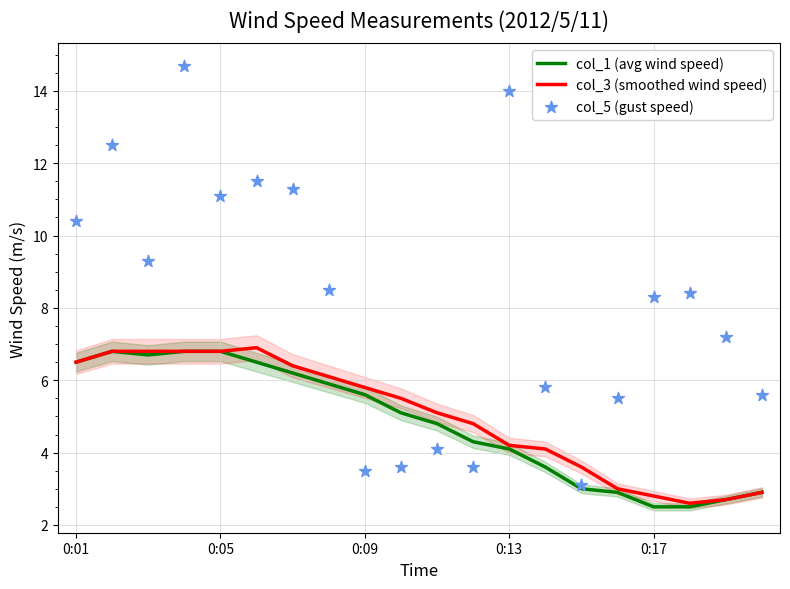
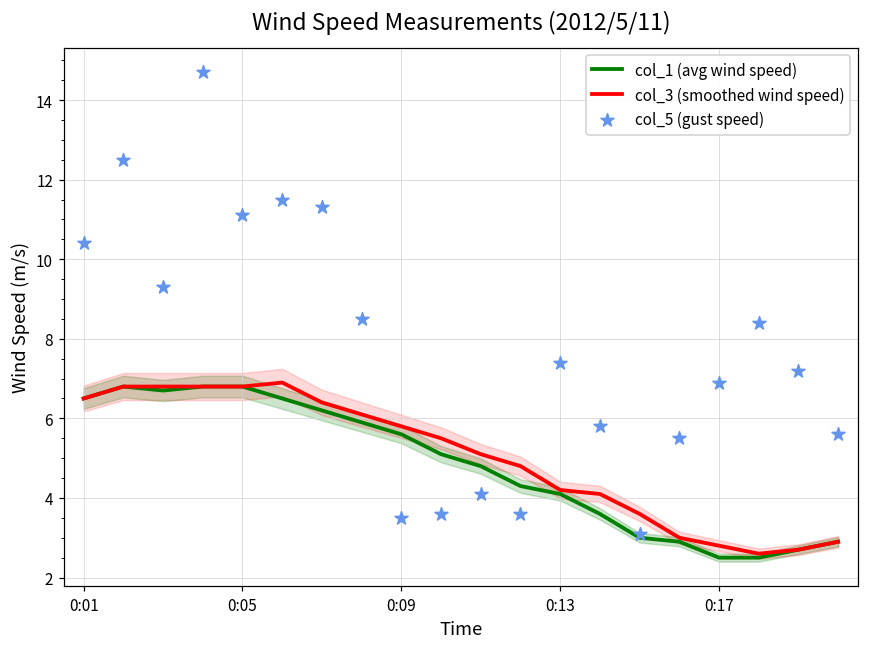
  {
    "col_5 (gust speed)": {
-     "0:13": 14.0,
-     "0:17": 8.3
+     "0:13": 7.4,
+     "0:17": 6.9
    }
  }
